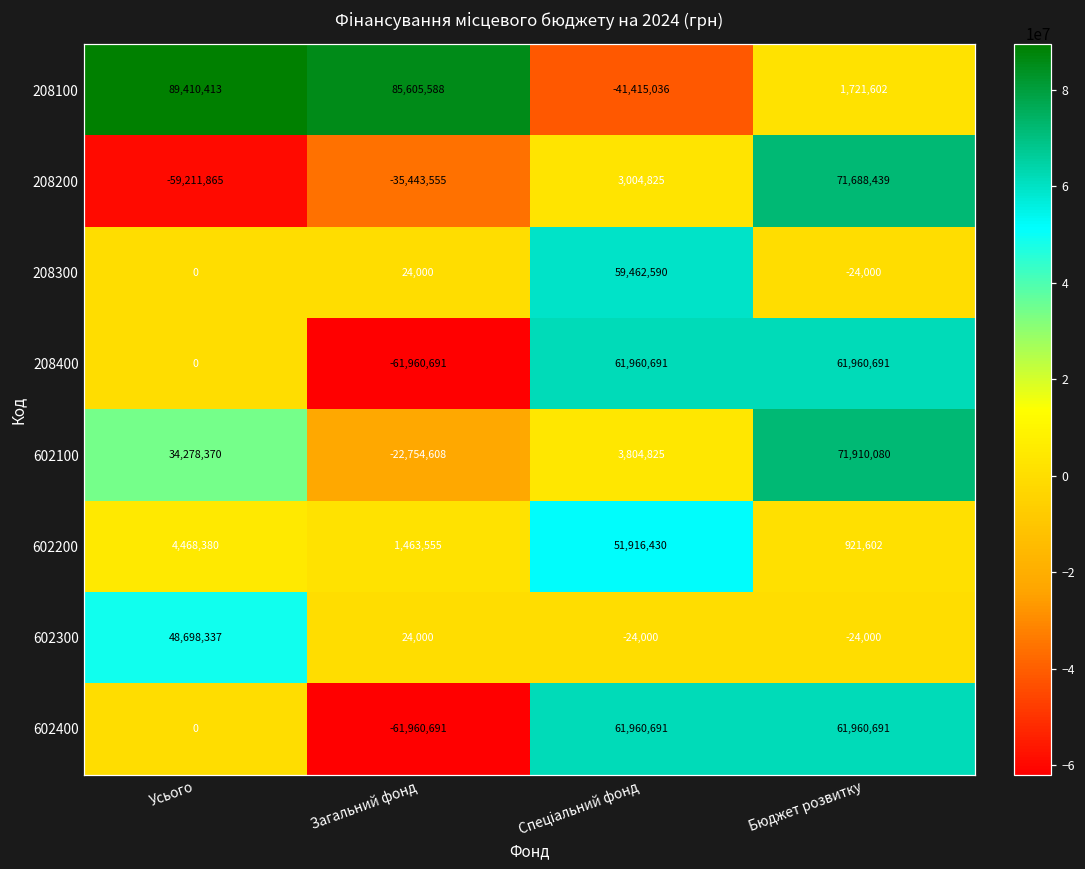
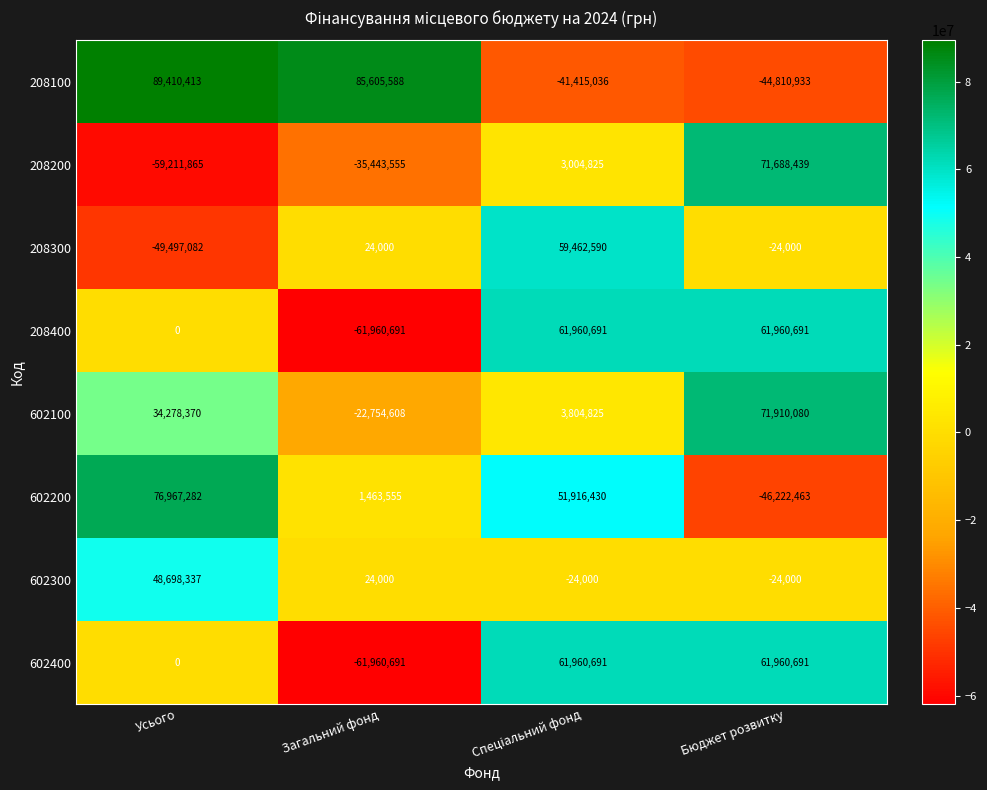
  {
    "208100": {
      "Усього": "89,410,413",
      "Загальний фонд": "85,605,588",
      "Спеціальний фонд": "-41,415,036",
-     "Бюджет розвитку": "1,721,602"
+     "Бюджет розвитку": "-44,810,933"
    },
    "208200": {
      "Усього": "-59,211,865",
      "Загальний фонд": "-35,443,555",
      "Спеціальний фонд": "3,004,825",
      "Бюджет розвитку": "71,688,439"
    },
    "208300": {
-     "Усього": "0",
+     "Усього": "-49,497,082",
      "Загальний фонд": "24,000",
      "Спеціальний фонд": "59,462,590",
      "Бюджет розвитку": "-24,000"
    },
    "208400": {
      "Усього": "0",
      "Загальний фонд": "-61,960,691",
      "Спеціальний фонд": "61,960,691",
      "Бюджет розвитку": "61,960,691"
    },
    "602100": {
      "Усього": "34,278,370",
      "Загальний фонд": "-22,754,608",
      "Спеціальний фонд": "3,804,825",
      "Бюджет розвитку": "71,910,080"
    },
    "602200": {
-     "Усього": "4,468,380",
+     "Усього": "76,967,282",
      "Загальний фонд": "1,463,555",
      "Спеціальний фонд": "51,916,430",
-     "Бюджет розвитку": "921,602"
+     "Бюджет розвитку": "-46,222,463"
    },
    "602300": {
      "Усього": "48,698,337",
      "Загальний фонд": "24,000",
      "Спеціальний фонд": "-24,000",
      "Бюджет розвитку": "-24,000"
    },
    "602400": {
      "Усього": "0",
      "Загальний фонд": "-61,960,691",
      "Спеціальний фонд": "61,960,691",
      "Бюджет розвитку": "61,960,691"
    }
  }
